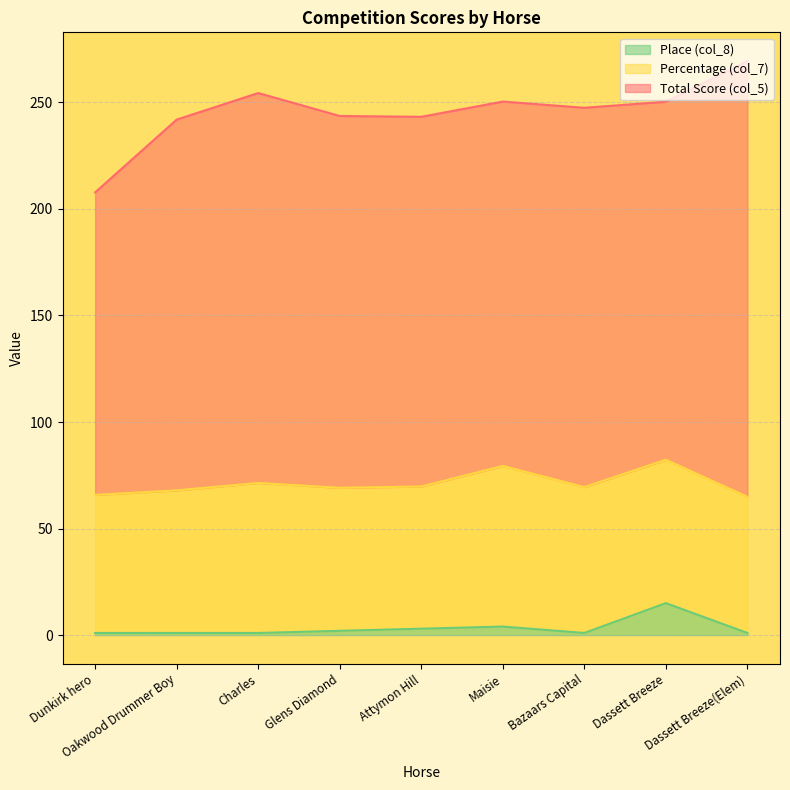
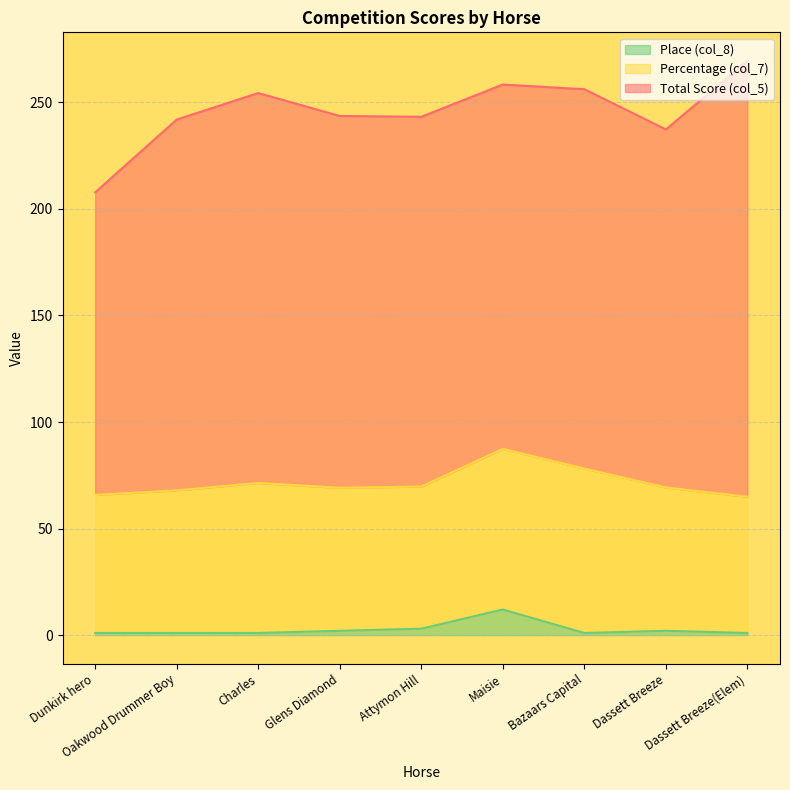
  {
    "Place (col_8)": {
      "Dunkirk hero": 1,
      "Oakwood Drummer Boy": 1,
      "Charles": 1,
      "Glens Diamond": 2,
      "Attymon Hill": 3,
-     "Maisie": 4,
+     "Maisie": 12,
      "Bazaars Capital": 1,
-     "Dassett Breeze": 15,
+     "Dassett Breeze": 2,
      "Dassett Breeze(Elem)": 1
    },
    "Percentage (col_7)": {
      "Dunkirk hero": 65,
      "Oakwood Drummer Boy": 67,
      "Charles": 70,
      "Glens Diamond": 67,
      "Attymon Hill": 67,
      "Maisie": 75,
-     "Bazaars Capital": 68,
+     "Bazaars Capital": 77,
      "Dassett Breeze": 67,
      "Dassett Breeze(Elem)": 64
    },
    "Total Score (col_5)": {
      "Dunkirk hero": 142,
      "Oakwood Drummer Boy": 174,
      "Charles": 183,
      "Glens Diamond": 175,
      "Attymon Hill": 174,
      "Maisie": 171,
      "Bazaars Capital": 178,
      "Dassett Breeze": 168
    }
  }
